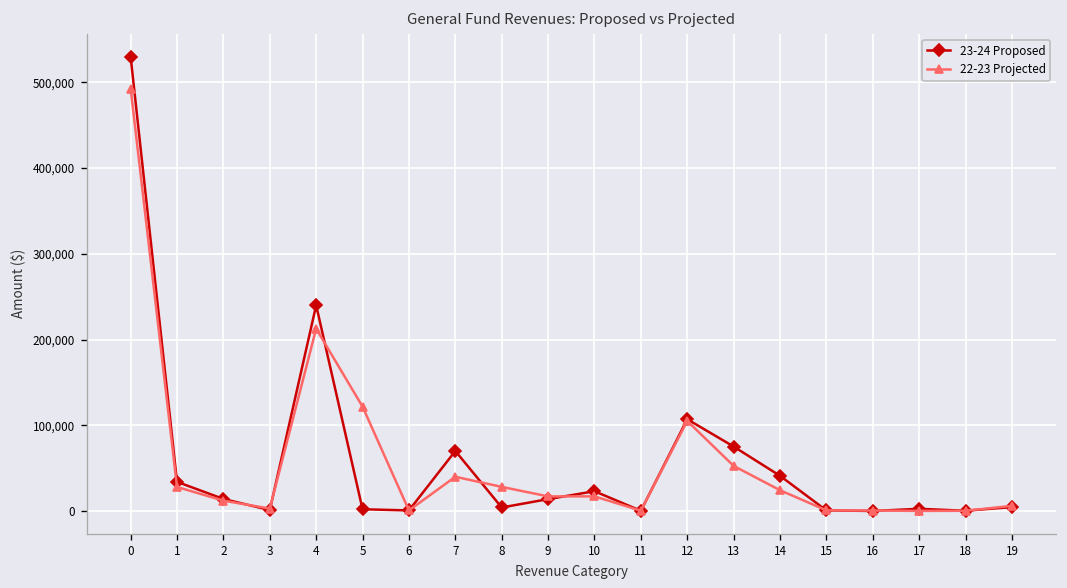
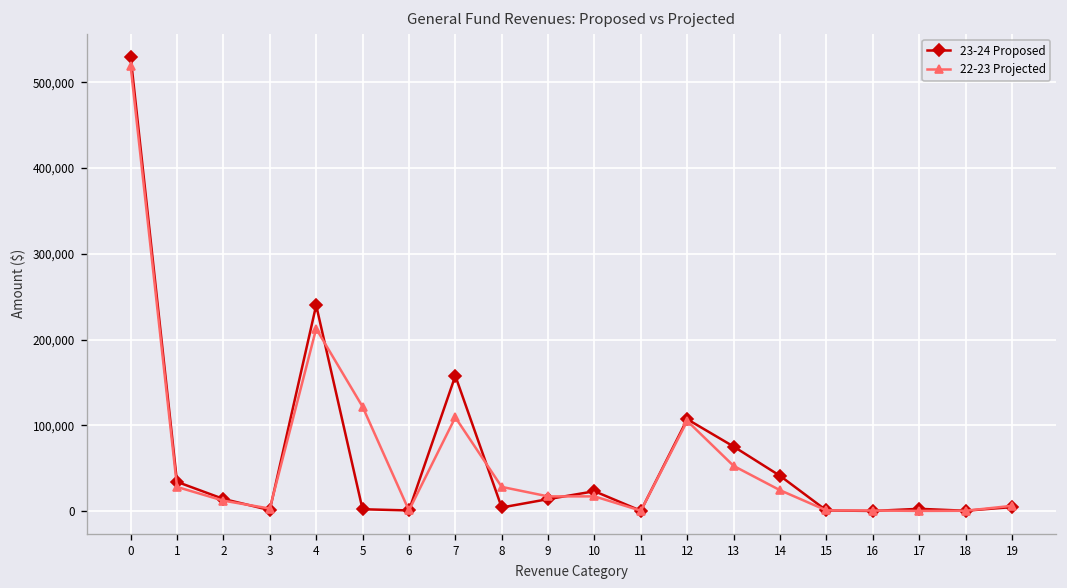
  {
    "23-24 Proposed": {
      "0": "530,000",
      "1": "30,000",
      "4": "240,000",
      "5": "0",
-     "7": "70,000",
+     "7": "160,000",
      "8": "0",
      "10": "20,000",
      "13": "80,000",
      "14": "40,000"
    },
    "22-23 Projected": {
-     "0": "490,000",
+     "0": "520,000",
      "1": "30,000",
      "4": "210,000",
      "5": "120,000",
-     "7": "40,000",
+     "7": "110,000",
      "8": "30,000",
      "10": "20,000",
      "13": "50,000",
      "14": "20,000"
    }
  }
